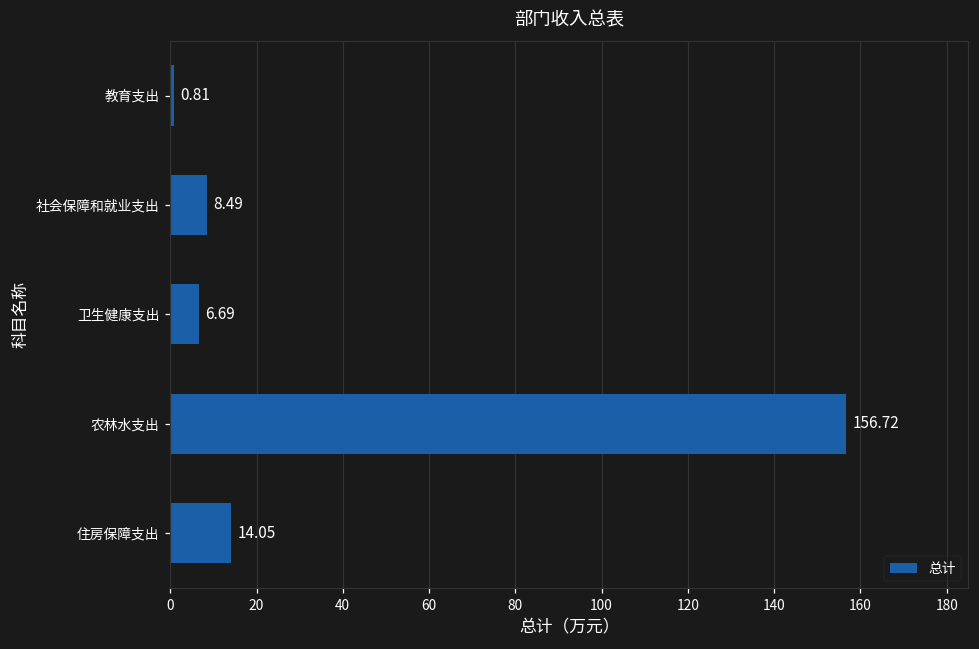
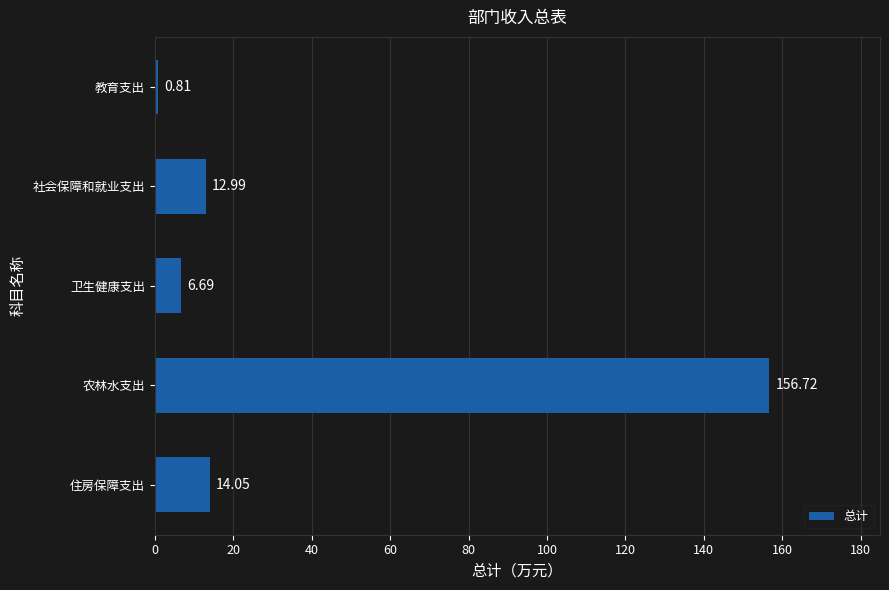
  {
    "教育支出": 0.81,
-   "社会保障和就业支出": 8.49,
+   "社会保障和就业支出": 12.99,
    "卫生健康支出": 6.69,
    "农林水支出": 156.72,
    "住房保障支出": 14.05
  }
